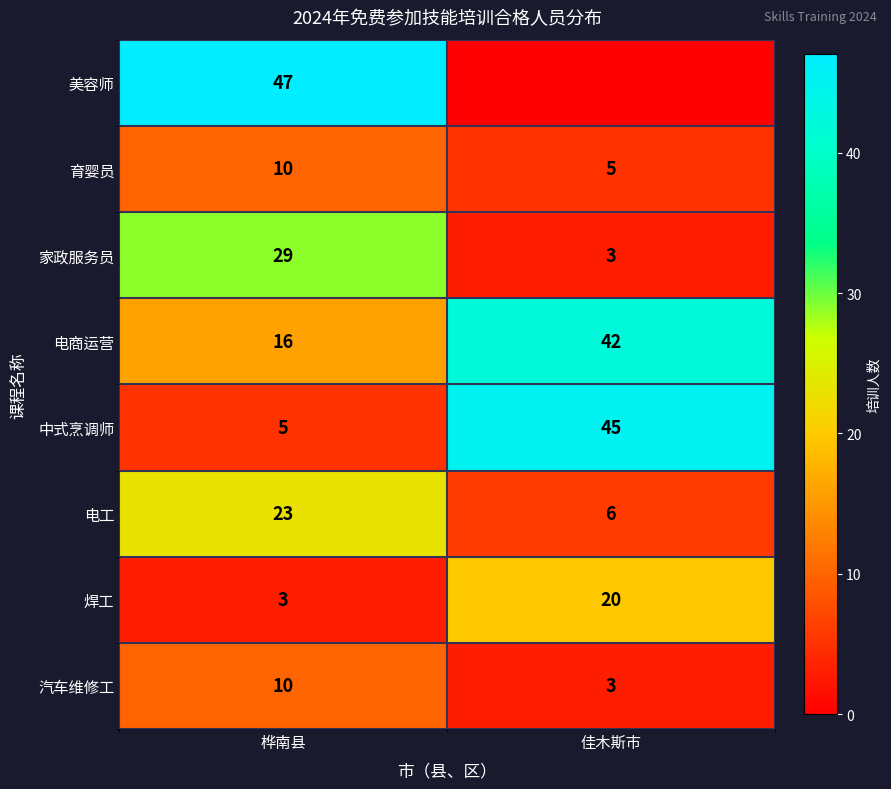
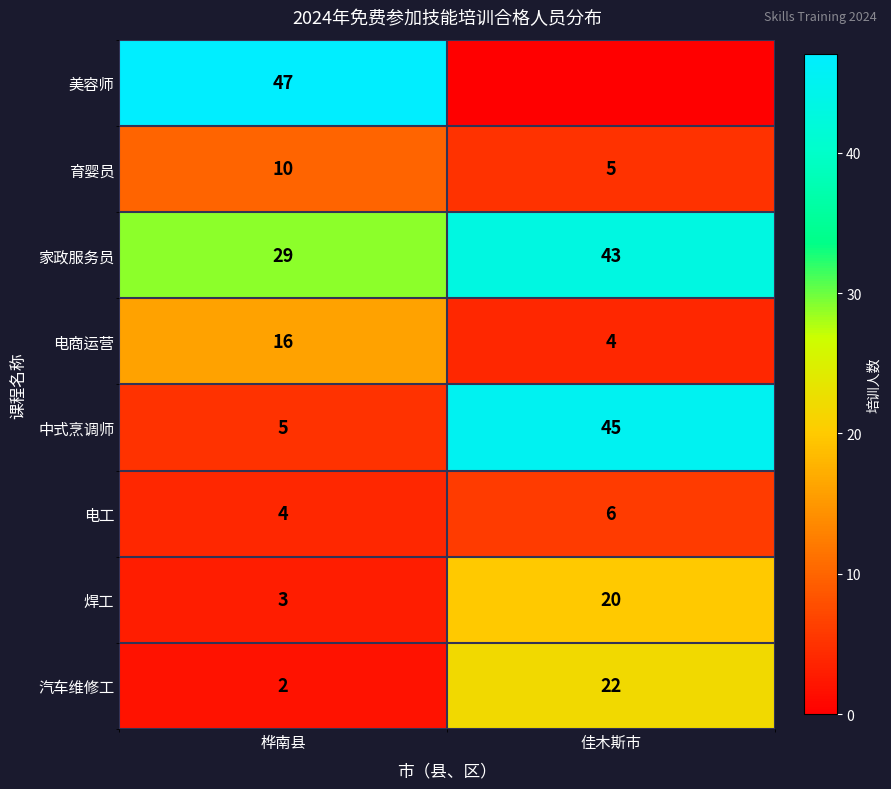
  {
    "美容师": {
      "桦南县": 47
    },
    "育婴员": {
      "桦南县": 10,
      "佳木斯市": 5
    },
    "家政服务员": {
      "桦南县": 29,
-     "佳木斯市": 3
+     "佳木斯市": 43
    },
    "电商运营": {
      "桦南县": 16,
-     "佳木斯市": 42
+     "佳木斯市": 4
    },
    "中式烹调师": {
      "桦南县": 5,
      "佳木斯市": 45
    },
    "电工": {
-     "桦南县": 23,
+     "桦南县": 4,
      "佳木斯市": 6
    },
    "焊工": {
      "桦南县": 3,
      "佳木斯市": 20
    },
    "汽车维修工": {
-     "桦南县": 10,
-     "佳木斯市": 3
+     "桦南县": 2,
+     "佳木斯市": 22
    }
  }
